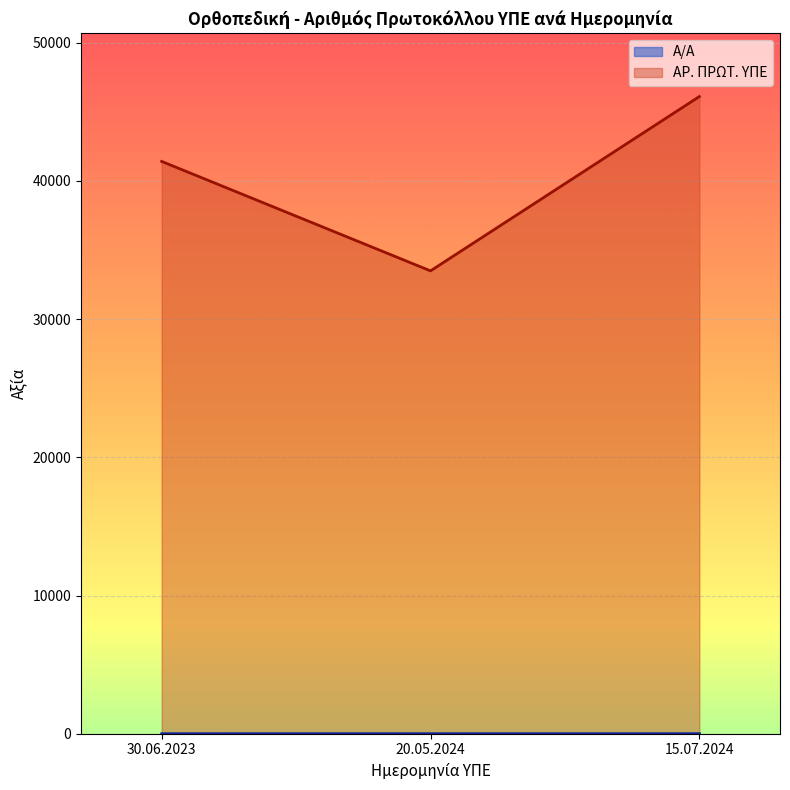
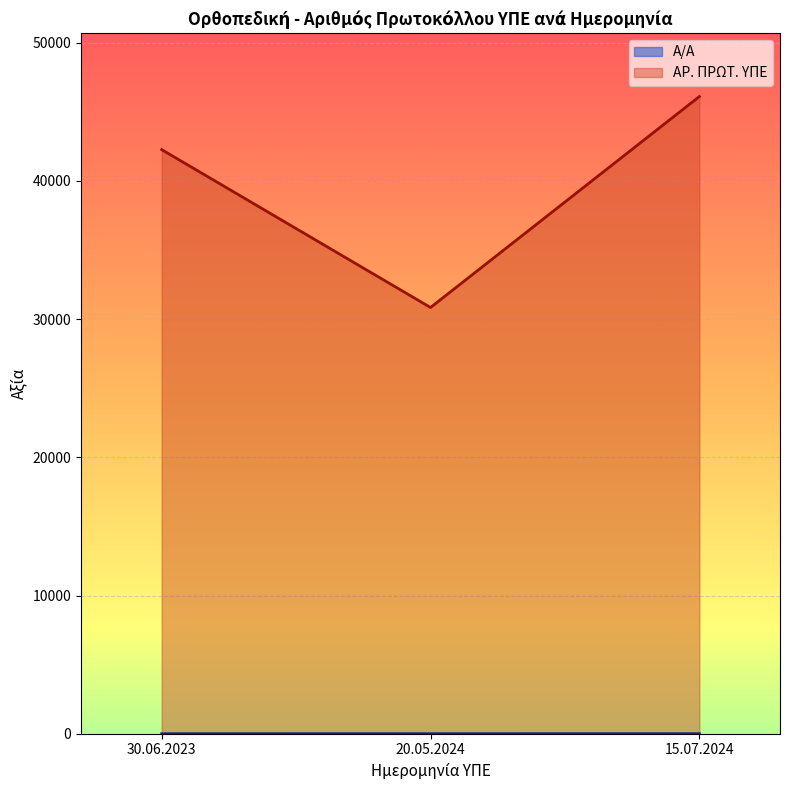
  {
    "Α/Α": {
      "30.06.2023": 0,
      "20.05.2024": 0,
      "15.07.2024": 0
    },
    "ΑΡ. ΠΡΩΤ. ΥΠΕ": {
-     "30.06.2023": 41400,
-     "20.05.2024": 33500,
+     "30.06.2023": 42300,
+     "20.05.2024": 30800,
      "15.07.2024": 46100
    }
  }
